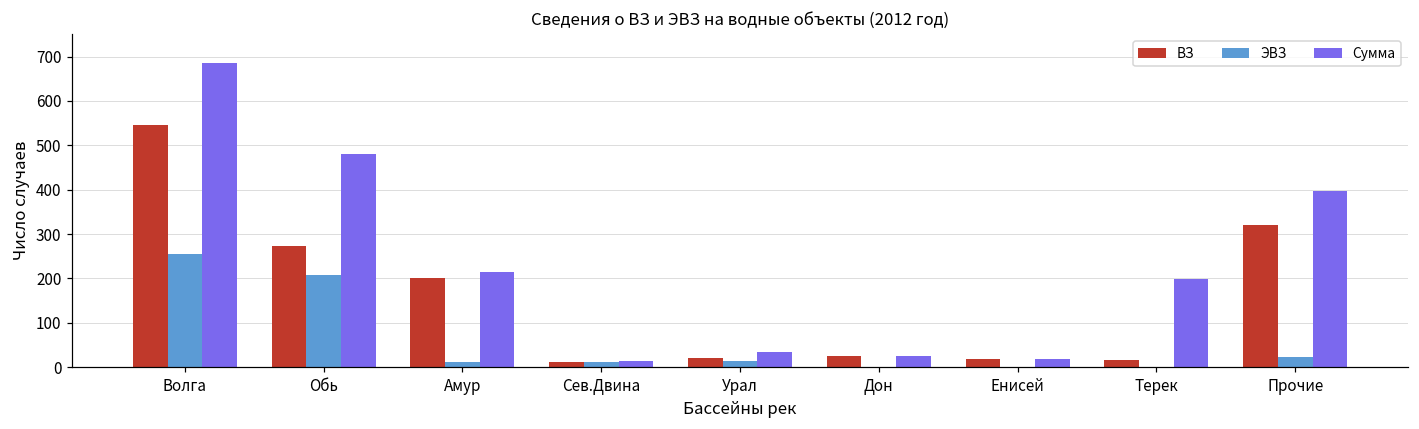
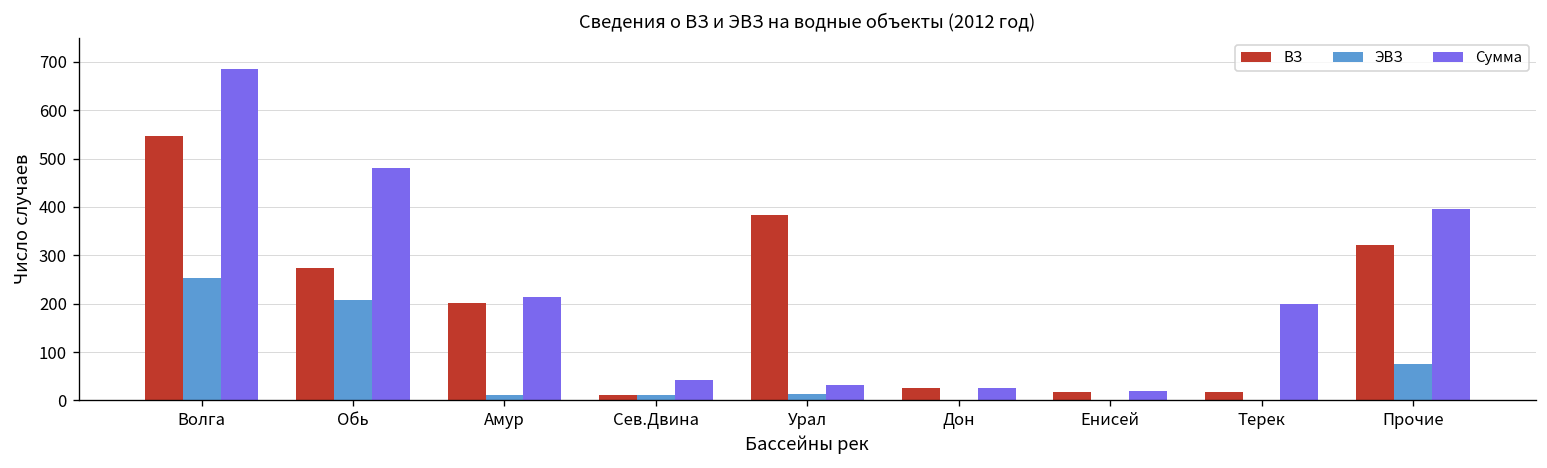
  {
    "ВЗ": {
      "Волга": 550,
      "Обь": 270,
      "Амур": 200,
      "Сев.Двина": 10,
-     "Урал": 20,
+     "Урал": 380,
      "Дон": 30,
      "Енисей": 20,
      "Терек": 20,
      "Прочие": 320
    },
    "ЭВЗ": {
      "Волга": 250,
      "Обь": 210,
      "Амур": 10,
      "Сев.Двина": 10,
      "Урал": 10,
      "Дон": 0,
      "Терек": 0,
-     "Прочие": 20
+     "Прочие": 80
    },
    "Сумма": {
      "Волга": 690,
      "Обь": 480,
      "Амур": 210,
-     "Сев.Двина": 10,
+     "Сев.Двина": 40,
      "Урал": 30,
      "Дон": 30,
      "Енисей": 20,
      "Терек": 200,
      "Прочие": 400
    }
  }
